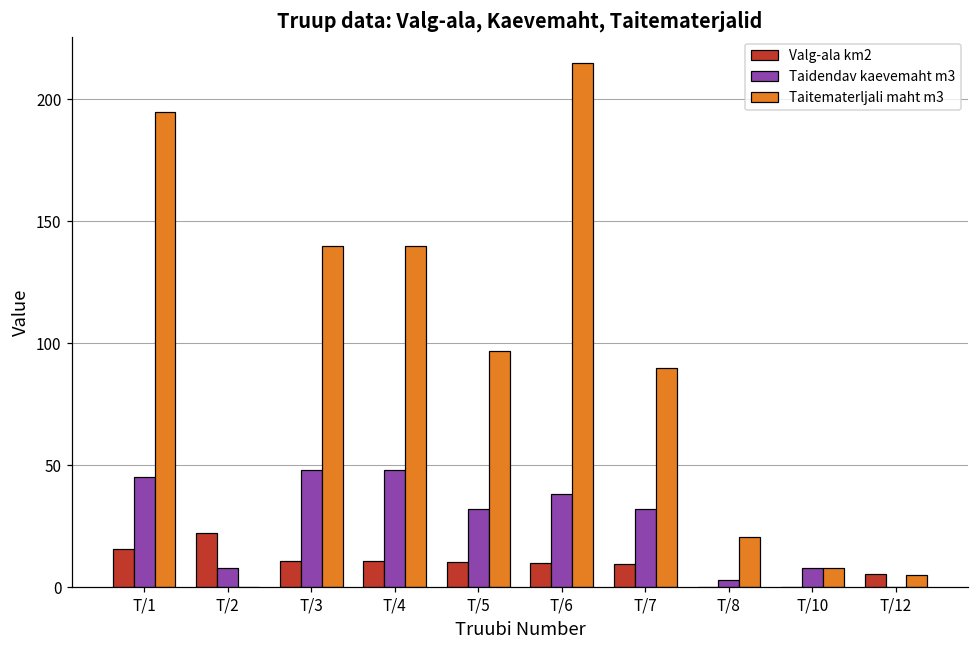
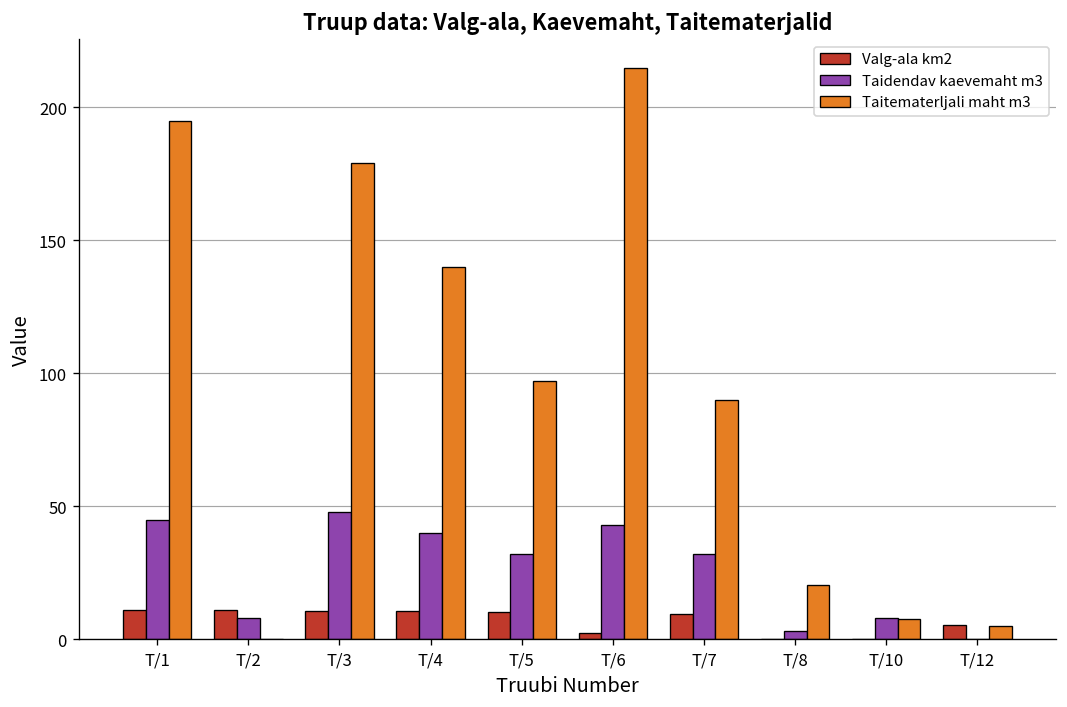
  {
    "Valg-ala km2": {
-     "T/1": 16,
-     "T/2": 22,
+     "T/1": 11,
+     "T/2": 11,
      "T/3": 11,
      "T/4": 11,
      "T/5": 10,
-     "T/6": 10,
+     "T/6": 2,
      "T/7": 10,
      "T/12": 5
    },
    "Taidendav kaevemaht m3": {
      "T/1": 45,
      "T/2": 8,
      "T/3": 48,
-     "T/4": 48,
+     "T/4": 40,
      "T/5": 32,
-     "T/6": 38,
+     "T/6": 43,
      "T/7": 32,
      "T/8": 3,
      "T/10": 8,
      "T/12": 0
    },
    "Taitematerljali maht m3": {
      "T/1": 195,
      "T/2": 0,
-     "T/3": 140,
+     "T/3": 179,
      "T/4": 140,
      "T/5": 97,
      "T/6": 215,
      "T/7": 90,
      "T/8": 20,
      "T/10": 8,
      "T/12": 5
    }
  }
